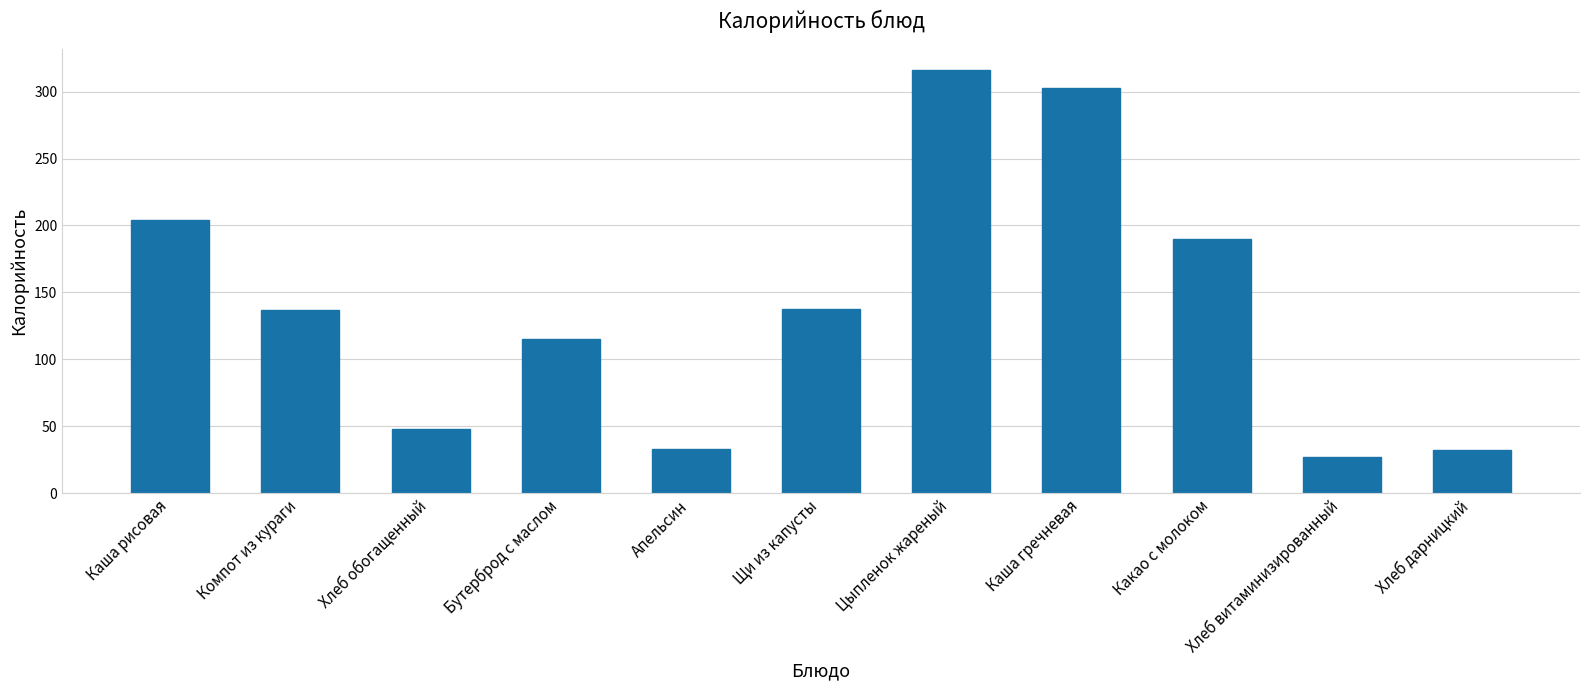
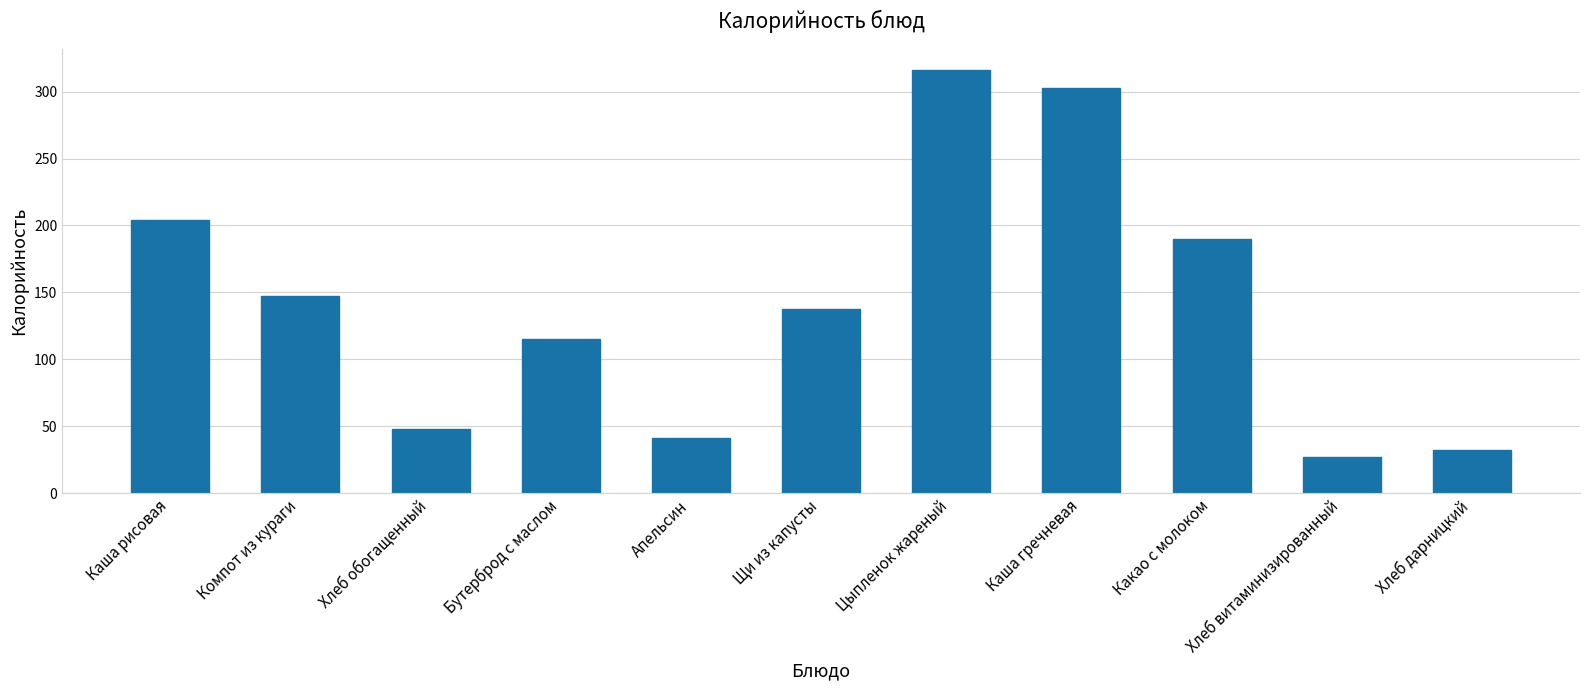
  {
    "Каша рисовая": 204,
-   "Компот из кураги": 137,
+   "Компот из кураги": 147,
    "Хлеб обогащенный": 48,
    "Бутерброд с маслом": 115,
-   "Апельсин": 33,
+   "Апельсин": 41,
    "Щи из капусты": 137,
    "Цыпленок жареный": 316,
    "Каша гречневая": 303,
    "Какао с молоком": 190,
    "Хлеб витаминизированный": 27,
    "Хлеб дарницкий": 32
  }
